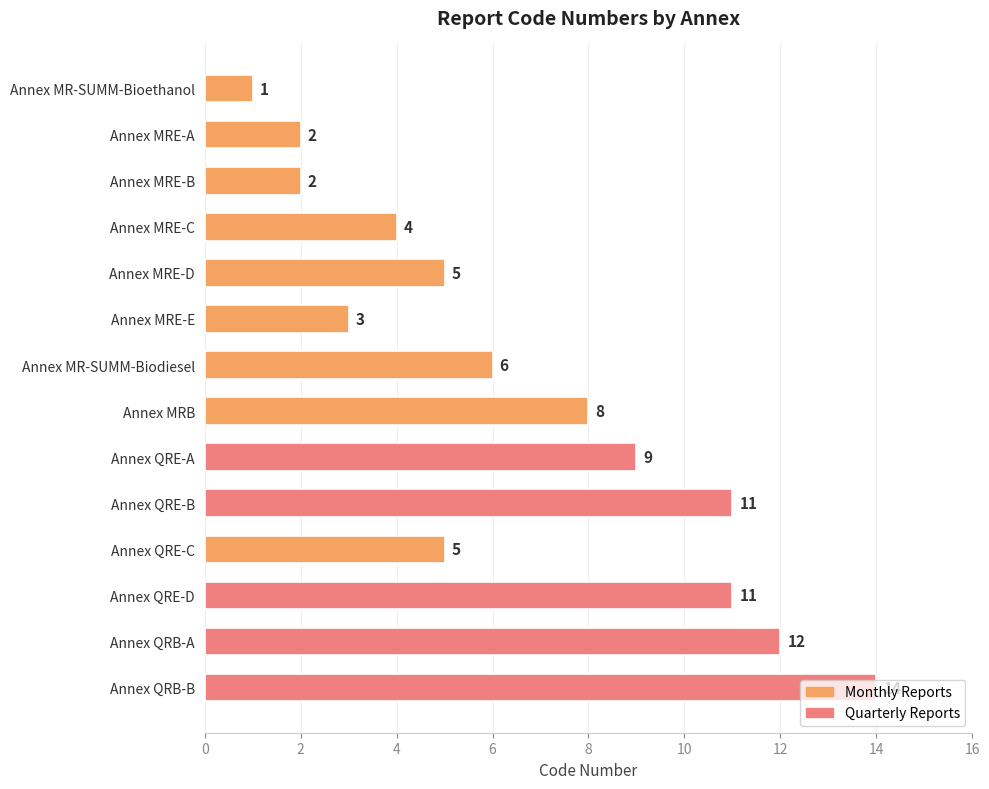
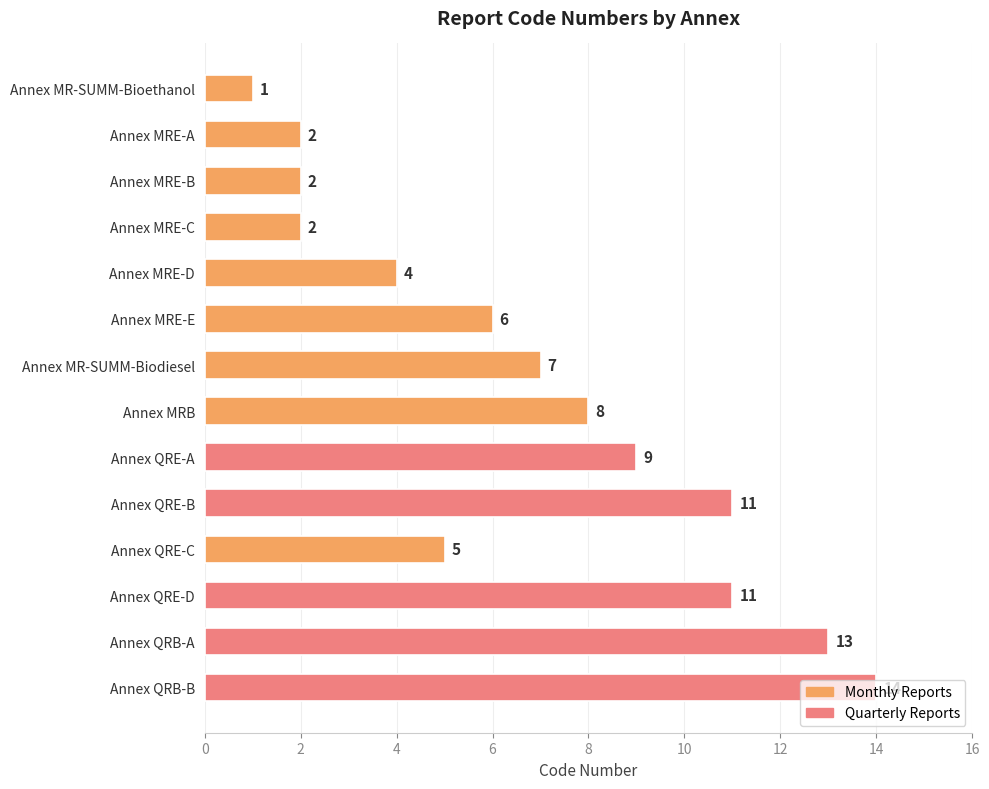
  {
    "Annex MR-SUMM-Bioethanol": 1,
    "Annex MRE-A": 2,
    "Annex MRE-B": 2,
-   "Annex MRE-C": 4,
-   "Annex MRE-D": 5,
-   "Annex MRE-E": 3,
-   "Annex MR-SUMM-Biodiesel": 6,
+   "Annex MRE-C": 2,
+   "Annex MRE-D": 4,
+   "Annex MRE-E": 6,
+   "Annex MR-SUMM-Biodiesel": 7,
    "Annex MRB": 8,
    "Annex QRE-A": 9,
    "Annex QRE-B": 11,
    "Annex QRE-C": 5,
    "Annex QRE-D": 11,
-   "Annex QRB-A": 12
+   "Annex QRB-A": 13
  }
